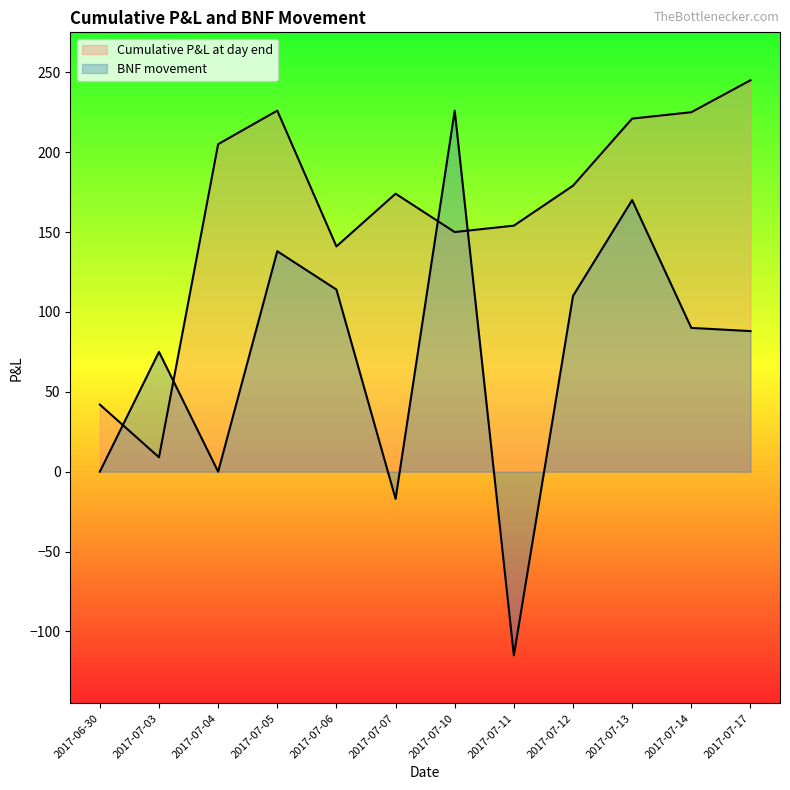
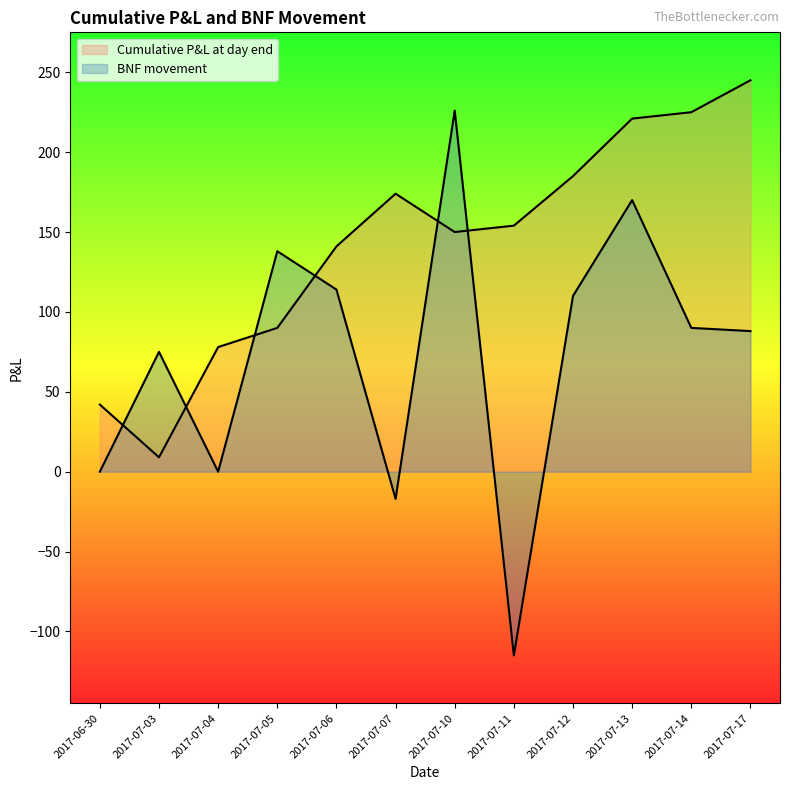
  {
    "Cumulative P&L at day end": {
      "2017-06-30": 42,
      "2017-07-03": 9,
-     "2017-07-04": 205,
-     "2017-07-05": 226,
+     "2017-07-04": 78,
+     "2017-07-05": 90,
      "2017-07-06": 141,
      "2017-07-07": 174,
      "2017-07-10": 150,
      "2017-07-11": 154,
-     "2017-07-12": 179,
+     "2017-07-12": 185,
      "2017-07-13": 221,
      "2017-07-14": 225,
      "2017-07-17": 245
    }
  }
